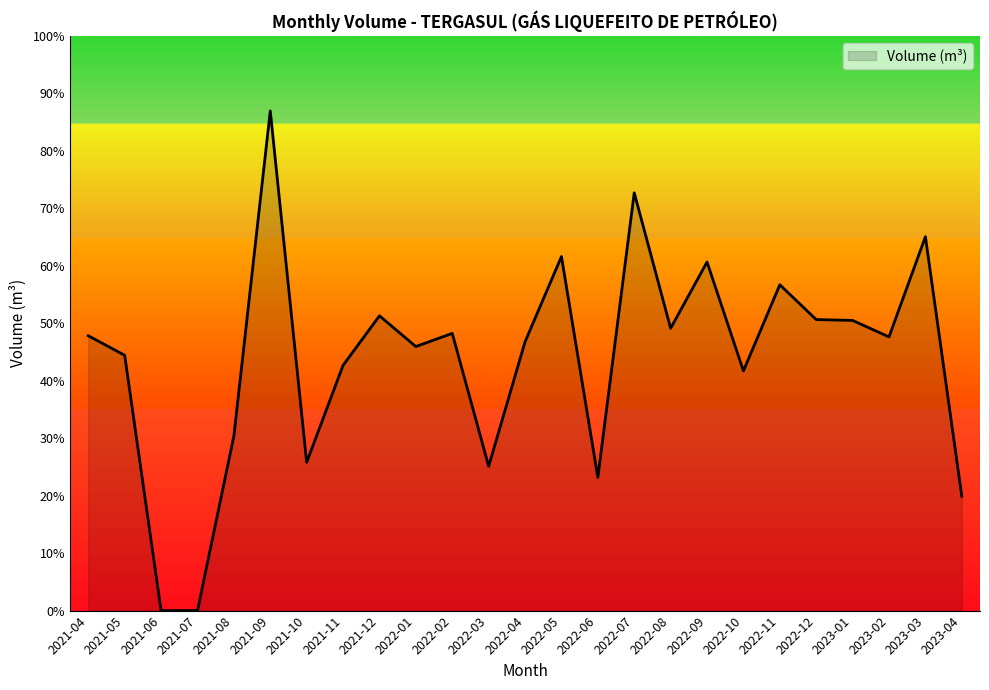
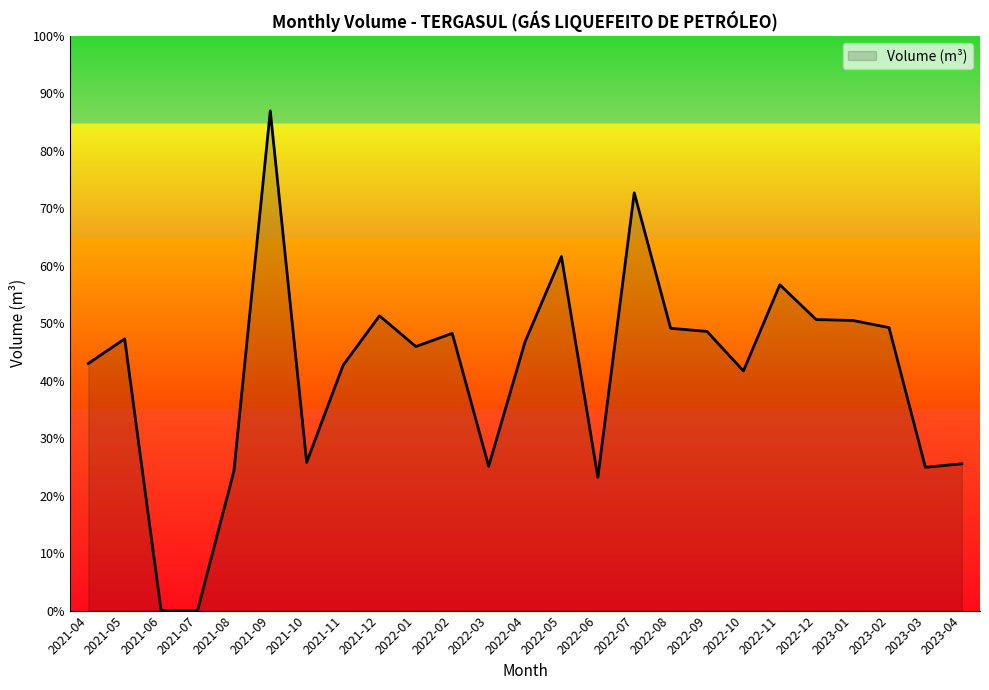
  {
-   "2021-04": "48%",
-   "2021-05": "44%",
+   "2021-04": "43%",
+   "2021-05": "47%",
    "2021-06": "0%",
    "2021-07": "0%",
-   "2021-08": "30%",
+   "2021-08": "24%",
    "2021-09": "87%",
    "2021-10": "26%",
    "2021-11": "43%",
    "2021-12": "51%",
    "2022-01": "46%",
    "2022-02": "48%",
    "2022-03": "25%",
    "2022-04": "47%",
    "2022-05": "62%",
    "2022-06": "23%",
    "2022-07": "73%",
    "2022-08": "49%",
-   "2022-09": "61%",
+   "2022-09": "49%",
    "2022-10": "42%",
    "2022-11": "57%",
    "2022-12": "51%",
    "2023-01": "50%",
-   "2023-02": "48%",
-   "2023-03": "65%",
-   "2023-04": "20%"
+   "2023-02": "49%",
+   "2023-03": "25%",
+   "2023-04": "26%"
  }
